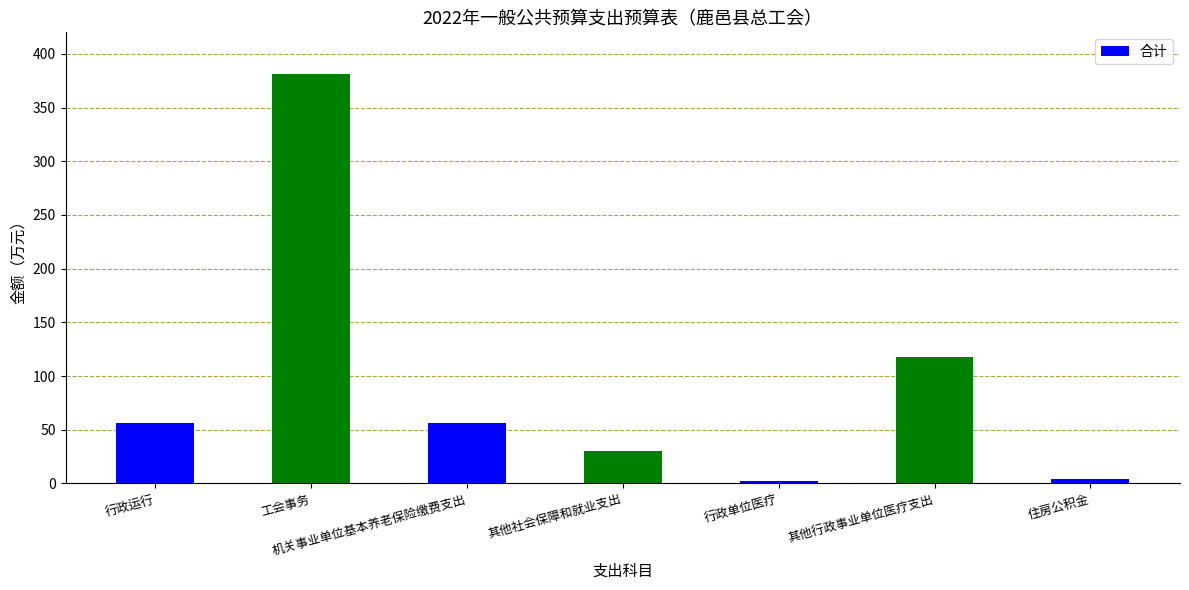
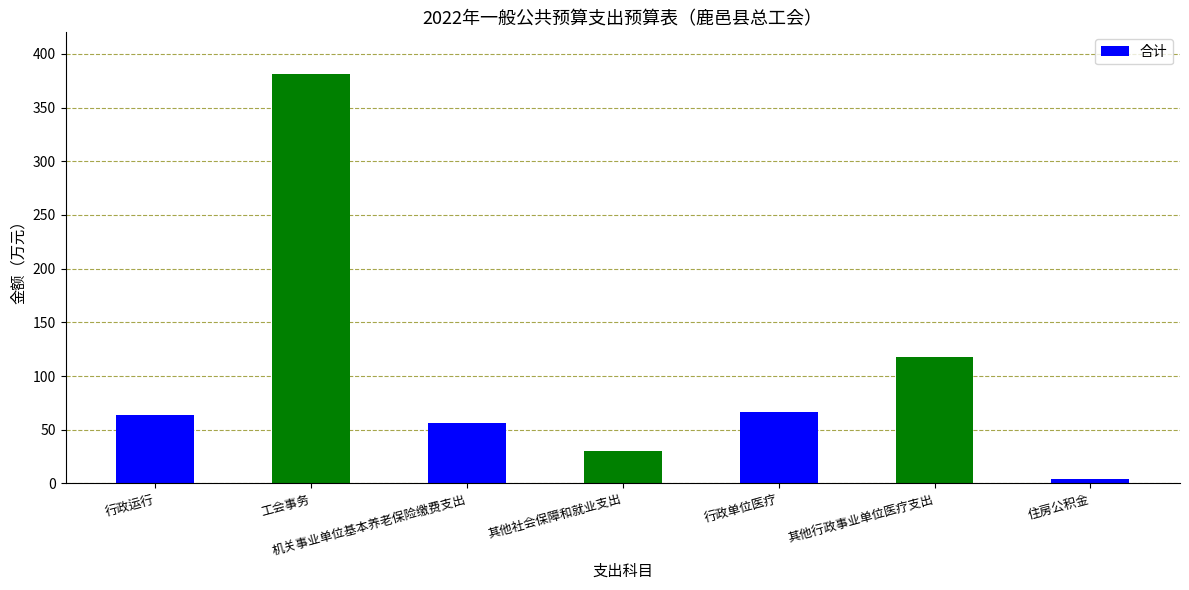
  {
-   "行政运行": 56,
+   "行政运行": 64,
    "工会事务": 381,
    "机关事业单位基本养老保险缴费支出": 56,
    "其他社会保障和就业支出": 31,
-   "行政单位医疗": 2,
+   "行政单位医疗": 66,
    "其他行政事业单位医疗支出": 118,
    "住房公积金": 4
  }
